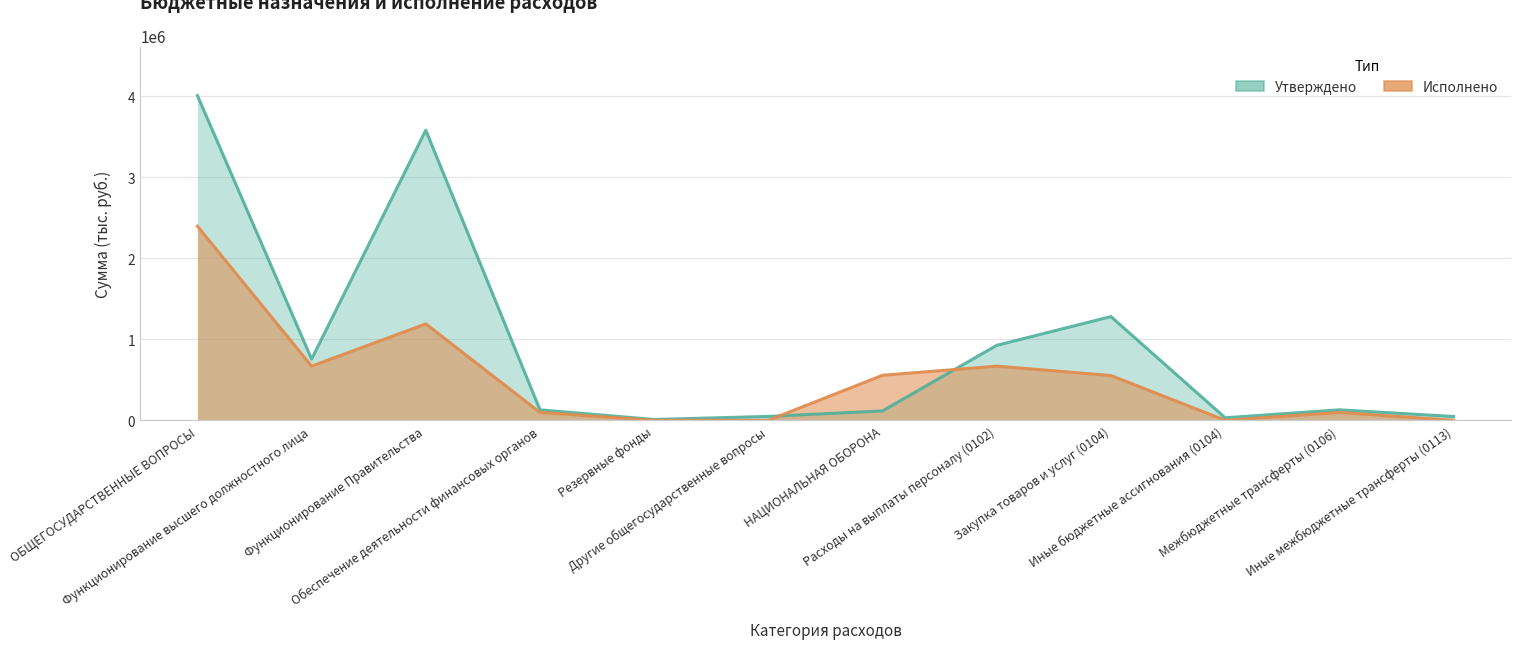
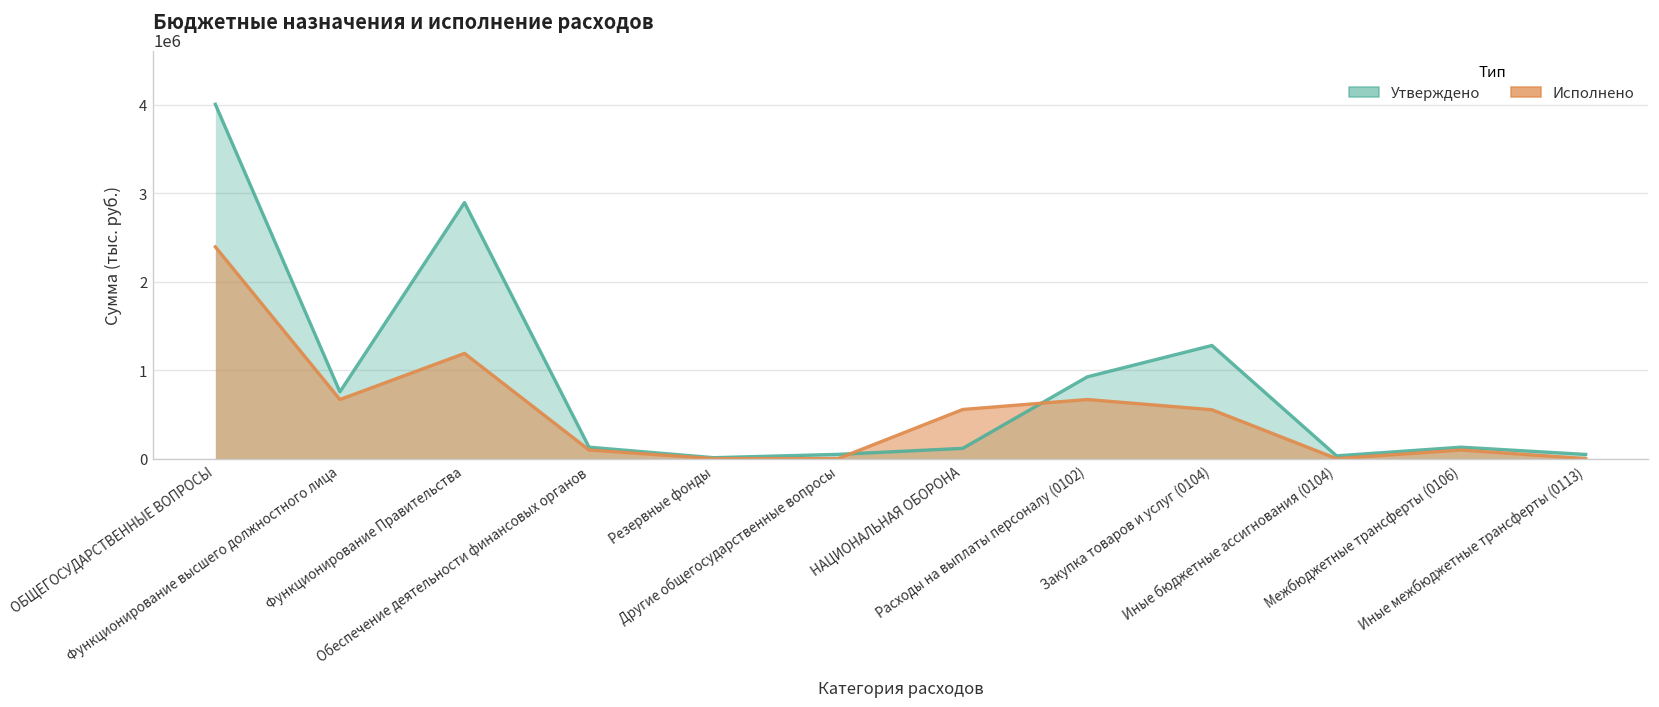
  {
    "Утверждено": {
      "ОБЩЕГОСУДАРСТВЕННЫЕ ВОПРОСЫ": 4000000,
      "Функционирование высшего должностного лица": 800000,
-     "Функционирование Правительства": 3600000,
+     "Функционирование Правительства": 2900000,
      "Другие общегосударственные вопросы": 0,
      "НАЦИОНАЛЬНАЯ ОБОРОНА": 100000,
      "Расходы на выплаты персоналу (0102)": 900000,
      "Закупка товаров и услуг (0104)": 1300000,
      "Иные межбюджетные трансферты (0113)": 0
    },
    "Исполнено": {
      "ОБЩЕГОСУДАРСТВЕННЫЕ ВОПРОСЫ": 2400000,
      "Функционирование высшего должностного лица": 700000,
      "Функционирование Правительства": 1200000,
      "Другие общегосударственные вопросы": 0,
      "НАЦИОНАЛЬНАЯ ОБОРОНА": 600000,
      "Расходы на выплаты персоналу (0102)": 700000,
      "Закупка товаров и услуг (0104)": 600000,
      "Иные межбюджетные трансферты (0113)": 0
    }
  }
